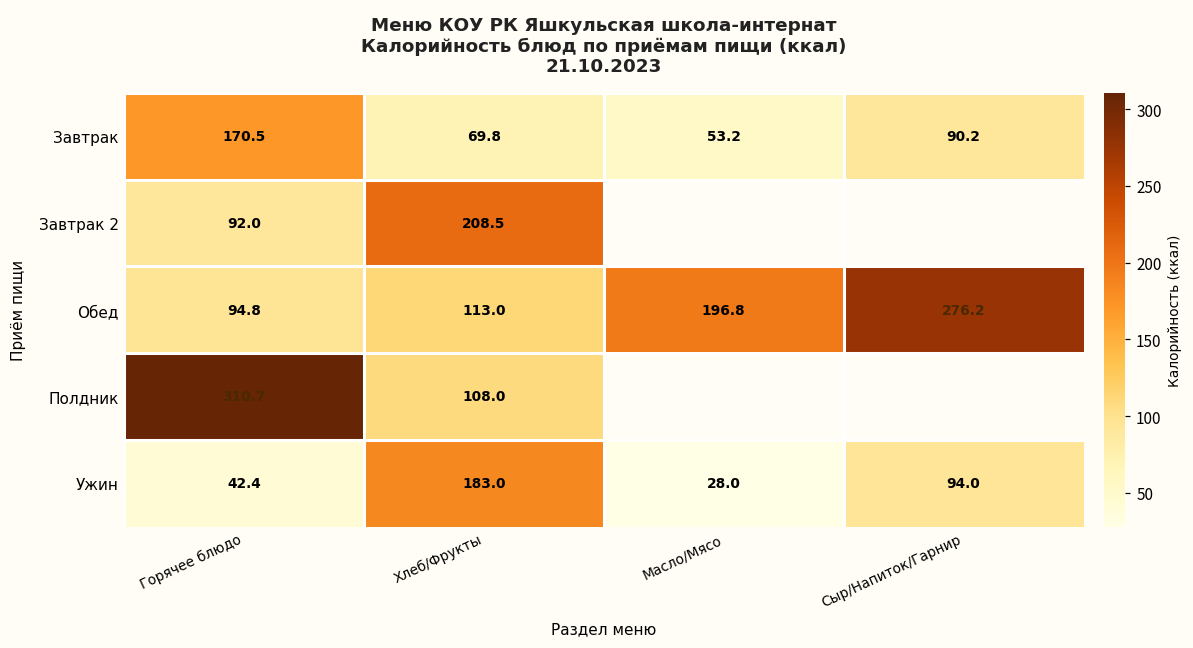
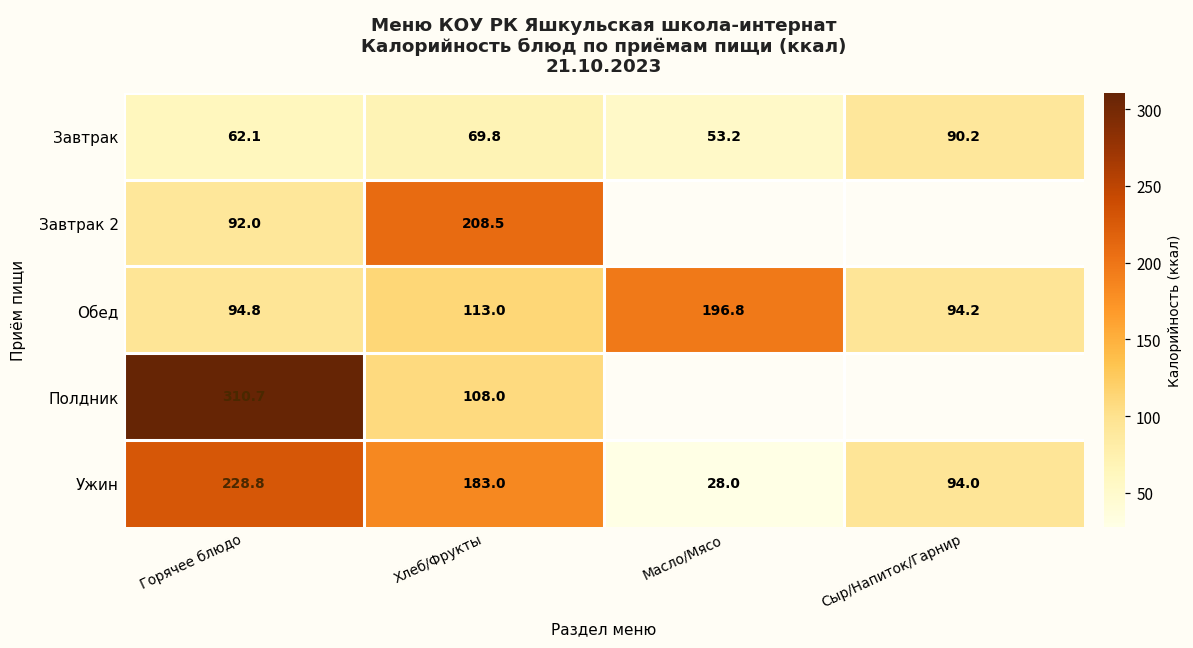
  {
    "Завтрак": {
-     "Горячее блюдо": 170.5,
+     "Горячее блюдо": 62.1,
      "Хлеб/Фрукты": 69.8,
      "Масло/Мясо": 53.2,
      "Сыр/Напиток/Гарнир": 90.2
    },
    "Завтрак 2": {
      "Горячее блюдо": 92.0,
      "Хлеб/Фрукты": 208.5
    },
    "Обед": {
      "Горячее блюдо": 94.8,
      "Хлеб/Фрукты": 113.0,
      "Масло/Мясо": 196.8,
-     "Сыр/Напиток/Гарнир": 276.2
+     "Сыр/Напиток/Гарнир": 94.2
    },
    "Полдник": {
      "Хлеб/Фрукты": 108.0
    },
    "Ужин": {
-     "Горячее блюдо": 42.4,
+     "Горячее блюдо": 228.8,
      "Хлеб/Фрукты": 183.0,
      "Масло/Мясо": 28.0,
      "Сыр/Напиток/Гарнир": 94.0
    }
  }
